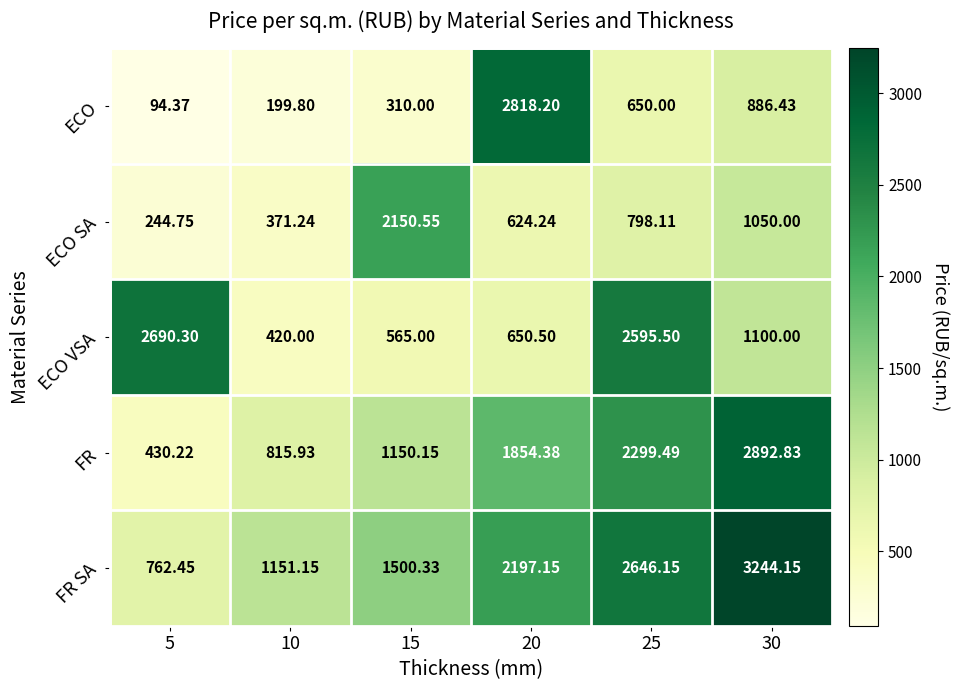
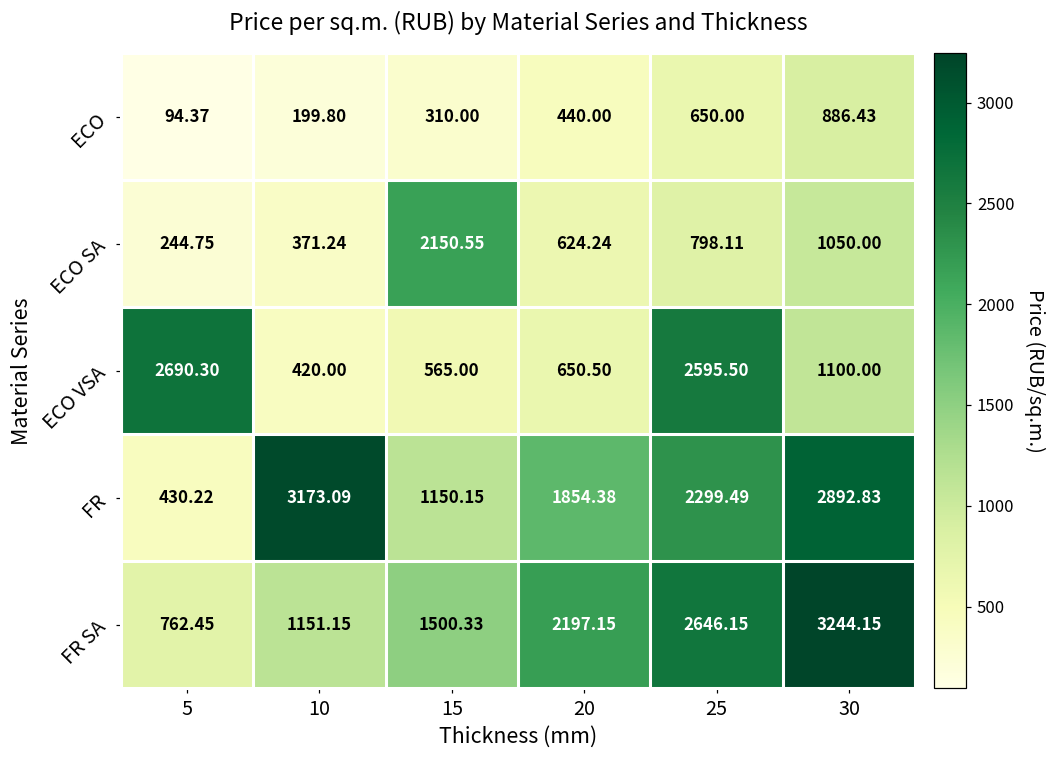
  {
    "ECO": {
      "5": 94.37,
      "10": 199.80,
      "15": 310.00,
-     "20": 2818.20,
+     "20": 440.00,
      "25": 650.00,
      "30": 886.43
    },
    "ECO SA": {
      "5": 244.75,
      "10": 371.24,
      "15": 2150.55,
      "20": 624.24,
      "25": 798.11,
      "30": 1050.00
    },
    "ECO VSA": {
      "5": 2690.30,
      "10": 420.00,
      "15": 565.00,
      "20": 650.50,
      "25": 2595.50,
      "30": 1100.00
    },
    "FR": {
      "5": 430.22,
-     "10": 815.93,
+     "10": 3173.09,
      "15": 1150.15,
      "20": 1854.38,
      "25": 2299.49,
      "30": 2892.83
    },
    "FR SA": {
      "5": 762.45,
      "10": 1151.15,
      "15": 1500.33,
      "20": 2197.15,
      "25": 2646.15,
      "30": 3244.15
    }
  }
